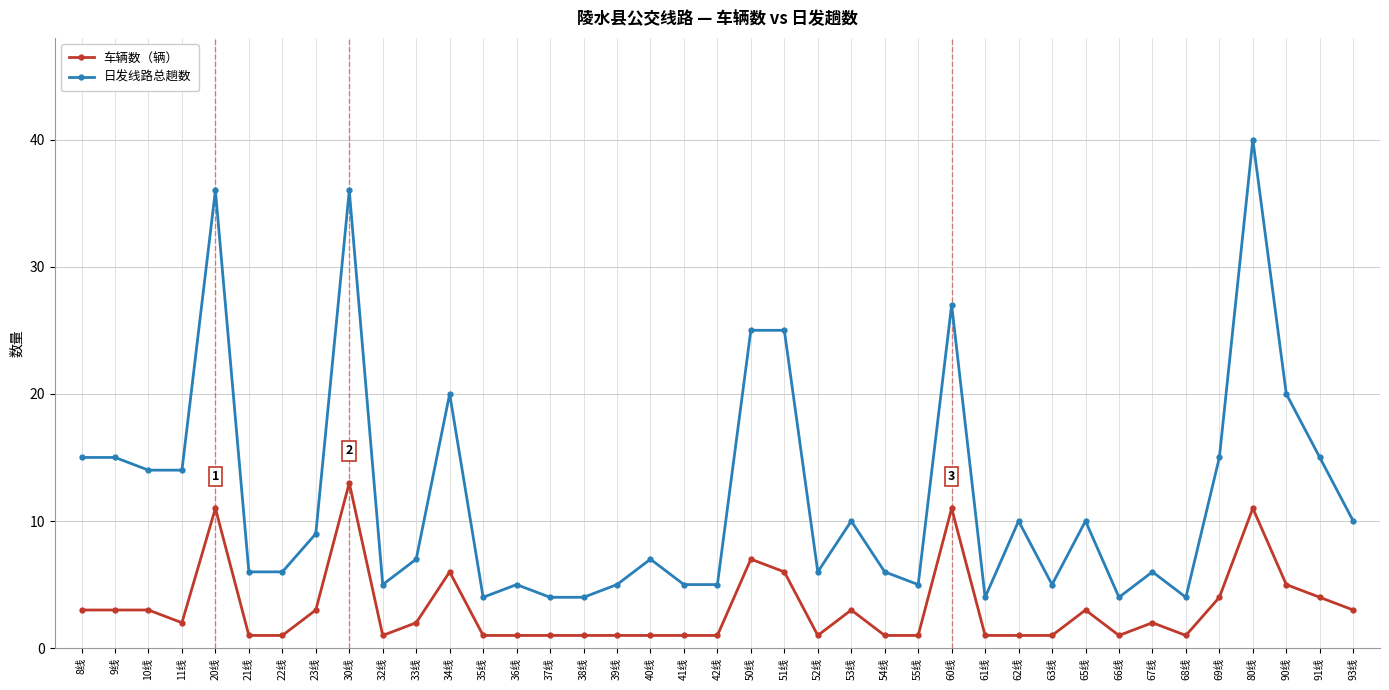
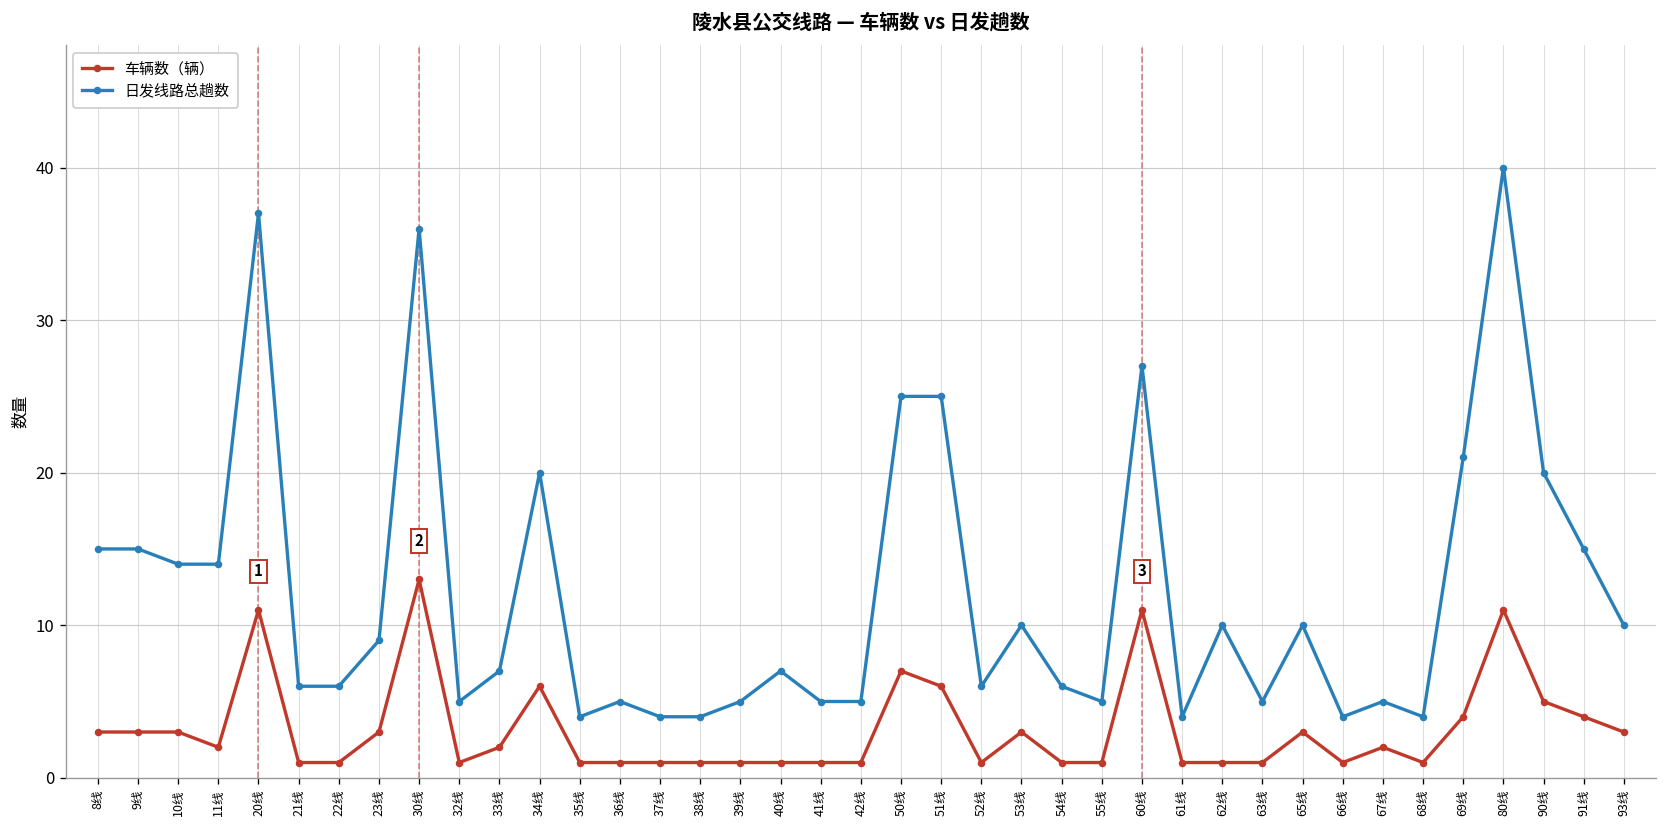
  {
    "车辆数（辆）": {
      "8线": 3,
      "9线": 3,
      "10线": 3,
      "11线": 2,
      "20线": 11,
      "21线": 1,
      "22线": 1,
      "23线": 3,
      "30线": 13,
      "32线": 1,
      "33线": 2,
      "34线": 6,
      "35线": 1,
      "36线": 1,
      "37线": 1,
      "38线": 1,
      "39线": 1,
      "40线": 1,
      "41线": 1,
      "42线": 1,
      "50线": 7,
      "51线": 6,
      "52线": 1,
      "53线": 3,
      "54线": 1,
      "55线": 1,
      "60线": 11,
      "61线": 1,
      "62线": 1,
      "63线": 1,
      "65线": 3,
      "66线": 1,
      "67线": 2,
      "68线": 1,
      "69线": 4,
      "80线": 11,
      "90线": 5,
      "91线": 4,
      "93线": 3
    },
    "日发线路总趟数": {
      "8线": 15,
      "9线": 15,
      "10线": 14,
      "11线": 14,
-     "20线": 36,
+     "20线": 37,
      "21线": 6,
      "22线": 6,
      "23线": 9,
      "30线": 36,
      "32线": 5,
      "33线": 7,
      "34线": 20,
      "35线": 4,
      "36线": 5,
      "37线": 4,
      "38线": 4,
      "39线": 5,
      "40线": 7,
      "41线": 5,
      "42线": 5,
      "50线": 25,
      "51线": 25,
      "52线": 6,
      "53线": 10,
      "54线": 6,
      "55线": 5,
      "60线": 27,
      "61线": 4,
      "62线": 10,
      "63线": 5,
      "65线": 10,
      "66线": 4,
-     "67线": 6,
+     "67线": 5,
      "68线": 4,
-     "69线": 15,
+     "69线": 21,
      "80线": 40,
      "90线": 20,
      "91线": 15,
      "93线": 10
    }
  }
